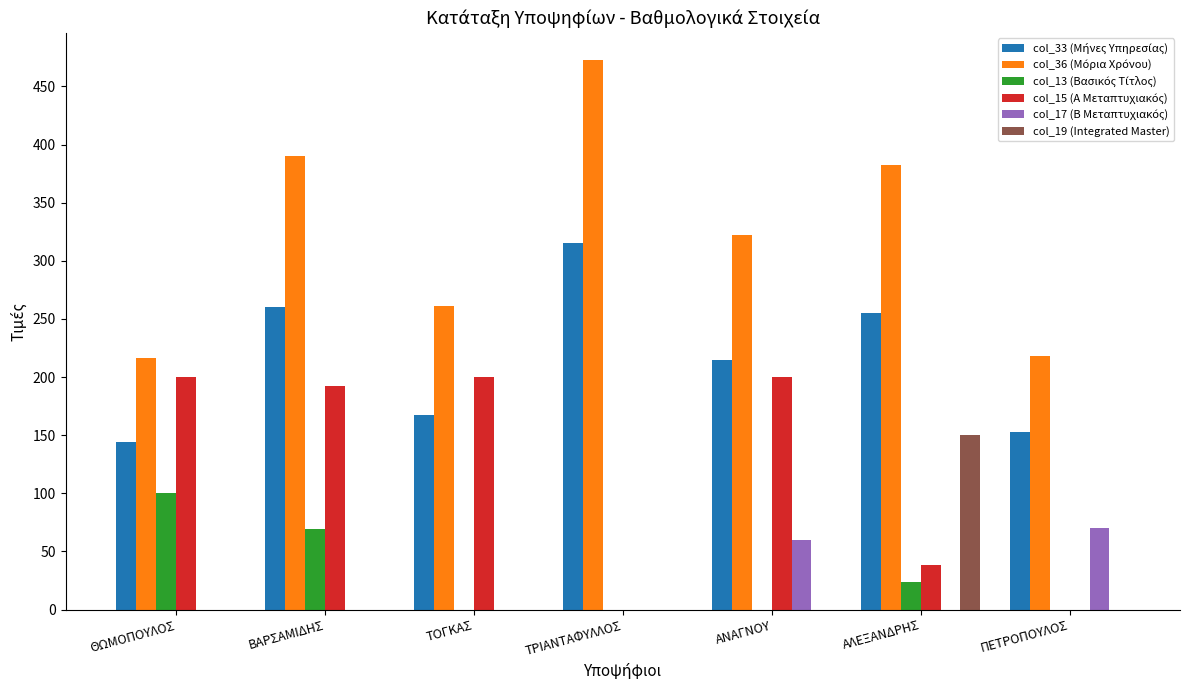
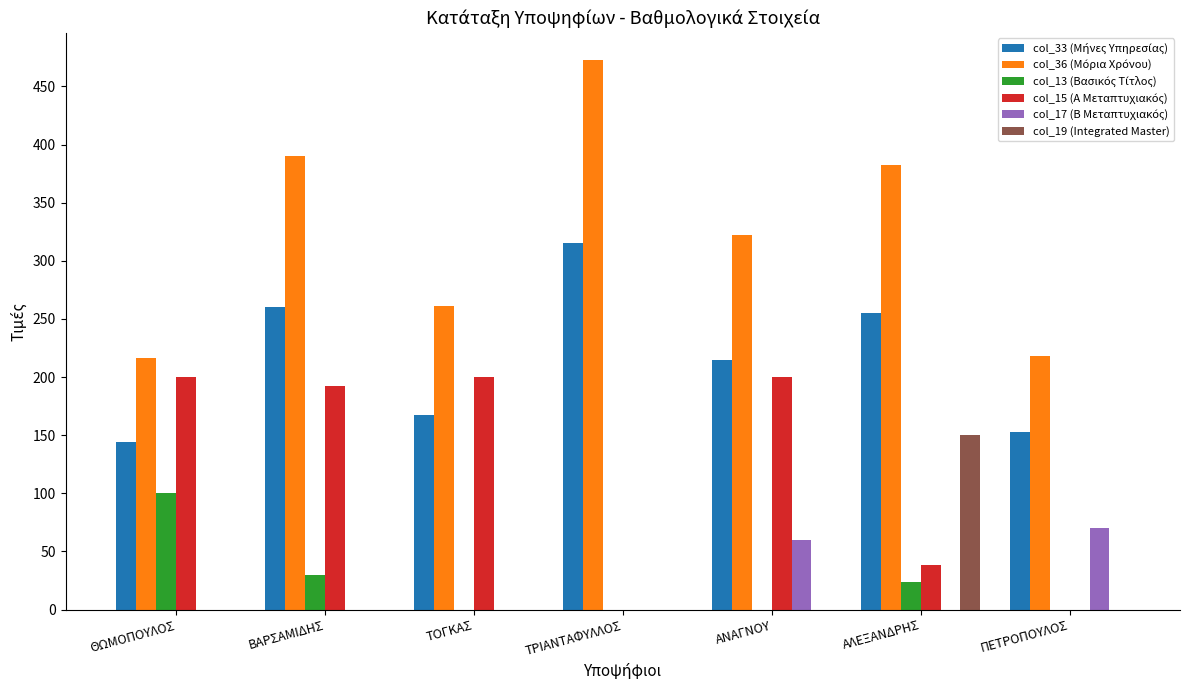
  {
    "col_33 (Μήνες Υπηρεσίας)": {
      "ΘΩΜΟΠΟΥΛΟΣ": 144,
      "ΒΑΡΣΑΜΙΔΗΣ": 260,
      "ΤΟΓΚΑΣ": 167,
      "ΤΡΙΑΝΤΑΦΥΛΛΟΣ": 315,
      "ΑΝΑΓΝΟΥ": 215,
      "ΑΛΕΞΑΝΔΡΗΣ": 255,
      "ΠΕΤΡΟΠΟΥΛΟΣ": 153
    },
    "col_36 (Μόρια Χρόνου)": {
      "ΘΩΜΟΠΟΥΛΟΣ": 216,
      "ΒΑΡΣΑΜΙΔΗΣ": 390,
      "ΤΟΓΚΑΣ": 261,
      "ΤΡΙΑΝΤΑΦΥΛΛΟΣ": 473,
      "ΑΝΑΓΝΟΥ": 323,
      "ΑΛΕΞΑΝΔΡΗΣ": 383,
      "ΠΕΤΡΟΠΟΥΛΟΣ": 218
    },
    "col_13 (Βασικός Τίτλος)": {
      "ΘΩΜΟΠΟΥΛΟΣ": 100,
-     "ΒΑΡΣΑΜΙΔΗΣ": 69,
+     "ΒΑΡΣΑΜΙΔΗΣ": 30,
      "ΤΟΓΚΑΣ": 0,
      "ΤΡΙΑΝΤΑΦΥΛΛΟΣ": 0,
      "ΑΝΑΓΝΟΥ": 0,
      "ΑΛΕΞΑΝΔΡΗΣ": 24,
      "ΠΕΤΡΟΠΟΥΛΟΣ": 0
    },
    "col_15 (Α Μεταπτυχιακός)": {
      "ΘΩΜΟΠΟΥΛΟΣ": 200,
      "ΒΑΡΣΑΜΙΔΗΣ": 192,
      "ΤΟΓΚΑΣ": 200,
      "ΤΡΙΑΝΤΑΦΥΛΛΟΣ": 0,
      "ΑΝΑΓΝΟΥ": 200,
      "ΑΛΕΞΑΝΔΡΗΣ": 38,
      "ΠΕΤΡΟΠΟΥΛΟΣ": 0
    },
    "col_17 (Β Μεταπτυχιακός)": {
      "ΘΩΜΟΠΟΥΛΟΣ": 0,
      "ΒΑΡΣΑΜΙΔΗΣ": 0,
      "ΤΟΓΚΑΣ": 0,
      "ΤΡΙΑΝΤΑΦΥΛΛΟΣ": 0,
      "ΑΝΑΓΝΟΥ": 60,
      "ΑΛΕΞΑΝΔΡΗΣ": 0,
      "ΠΕΤΡΟΠΟΥΛΟΣ": 70
    },
    "col_19 (Integrated Master)": {
      "ΘΩΜΟΠΟΥΛΟΣ": 0,
      "ΒΑΡΣΑΜΙΔΗΣ": 0,
      "ΤΟΓΚΑΣ": 0,
      "ΤΡΙΑΝΤΑΦΥΛΛΟΣ": 0,
      "ΑΝΑΓΝΟΥ": 0,
      "ΑΛΕΞΑΝΔΡΗΣ": 150,
      "ΠΕΤΡΟΠΟΥΛΟΣ": 0
    }
  }
